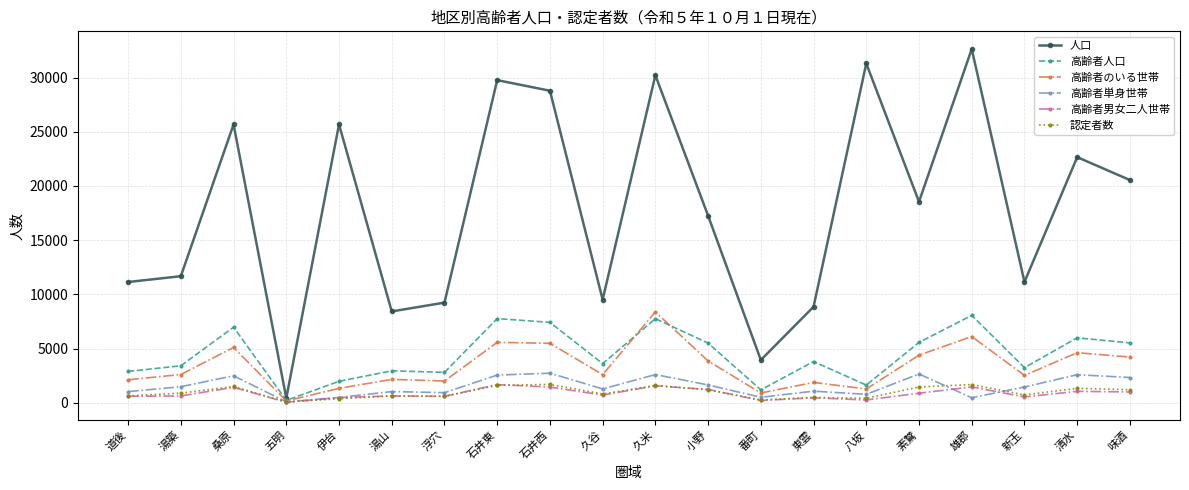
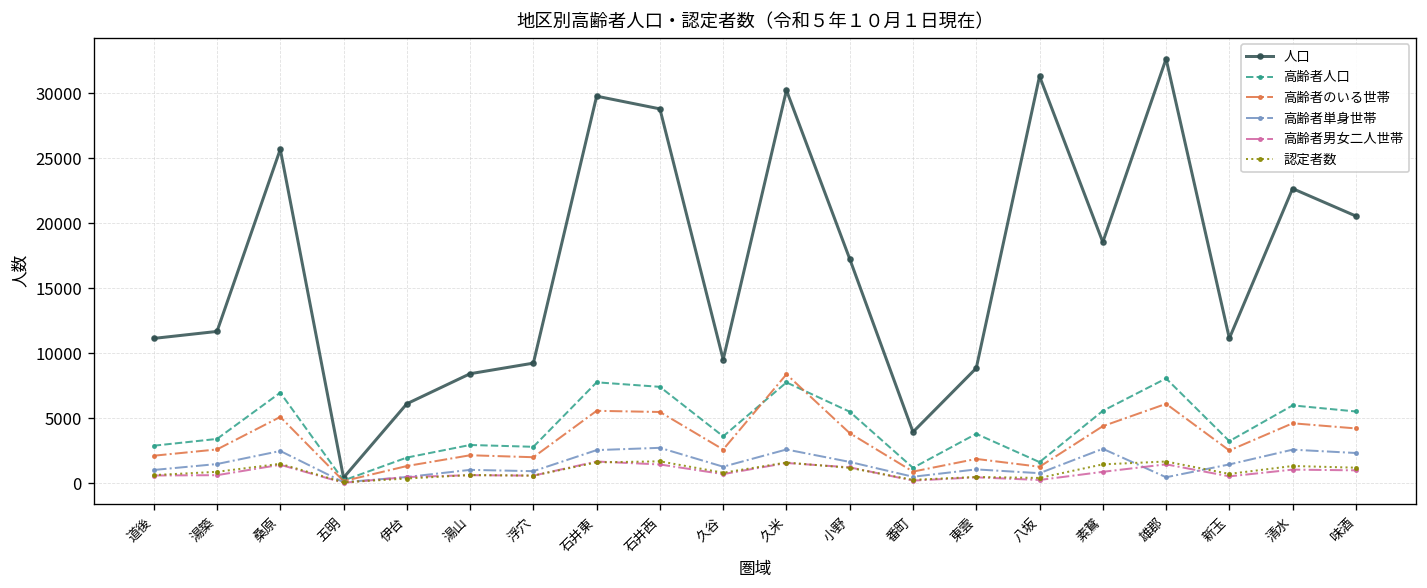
  {
    "人口": {
      "道後": 11100,
      "湯築": 11700,
      "桑原": 25700,
-     "伊台": 25700,
+     "伊台": 6100,
      "湯山": 8400,
      "浮穴": 9200,
      "石井東": 29800,
      "石井西": 28800,
      "久谷": 9500,
      "久米": 30200,
      "小野": 17300,
      "番町": 3900,
      "東雲": 8900,
      "八坂": 31300,
      "素鵞": 18500,
      "雄郡": 32600,
      "新玉": 11100,
      "清水": 22700,
      "味酒": 20500
    },
    "高齢者人口": {
      "道後": 2900,
      "湯築": 3400,
      "桑原": 7000,
      "伊台": 2000,
      "湯山": 2900,
      "浮穴": 2800,
      "石井東": 7800,
      "石井西": 7400,
      "久谷": 3600,
      "久米": 7800,
      "小野": 5500,
      "番町": 1200,
      "東雲": 3800,
      "八坂": 1600,
      "素鵞": 5600,
      "雄郡": 8100,
      "新玉": 3200,
      "清水": 6000,
      "味酒": 5500
    },
    "高齢者のいる世帯": {
      "道後": 2100,
      "湯築": 2600,
      "桑原": 5100,
      "伊台": 1300,
      "湯山": 2200,
      "浮穴": 2000,
      "石井東": 5600,
      "石井西": 5500,
      "久谷": 2600,
      "久米": 8400,
      "小野": 3900,
      "番町": 900,
      "東雲": 1900,
      "八坂": 1300,
      "素鵞": 4400,
      "雄郡": 6100,
      "新玉": 2500,
      "清水": 4600,
      "味酒": 4200
    },
    "高齢者単身世帯": {
      "道後": 1000,
      "湯築": 1500,
      "桑原": 2500,
      "湯山": 1000,
      "浮穴": 900,
      "石井東": 2600,
      "石井西": 2700,
      "久谷": 1300,
      "久米": 2600,
      "小野": 1600,
      "番町": 500,
      "東雲": 1100,
      "八坂": 800,
      "素鵞": 2700,
      "雄郡": 500,
      "新玉": 1500,
      "清水": 2600,
      "味酒": 2300
    },
    "高齢者男女二人世帯": {
      "湯築": 600,
      "石井西": 1400,
      "素鵞": 900,
      "清水": 1000
    },
    "認定者数": {
      "湯築": 900,
      "石井西": 1700,
      "素鵞": 1500,
      "清水": 1300
    }
  }
